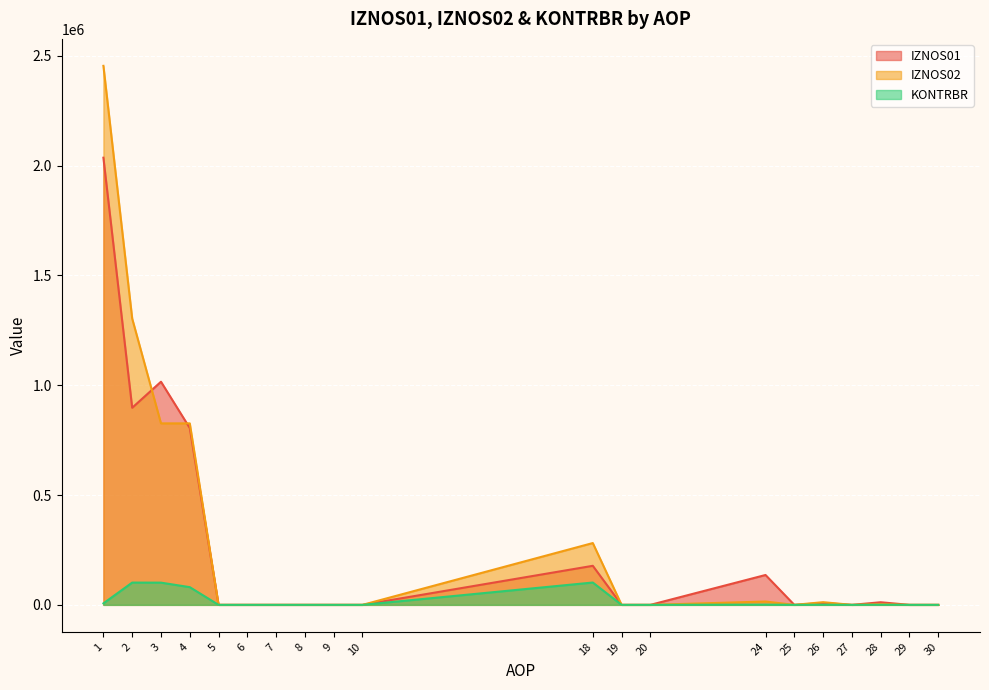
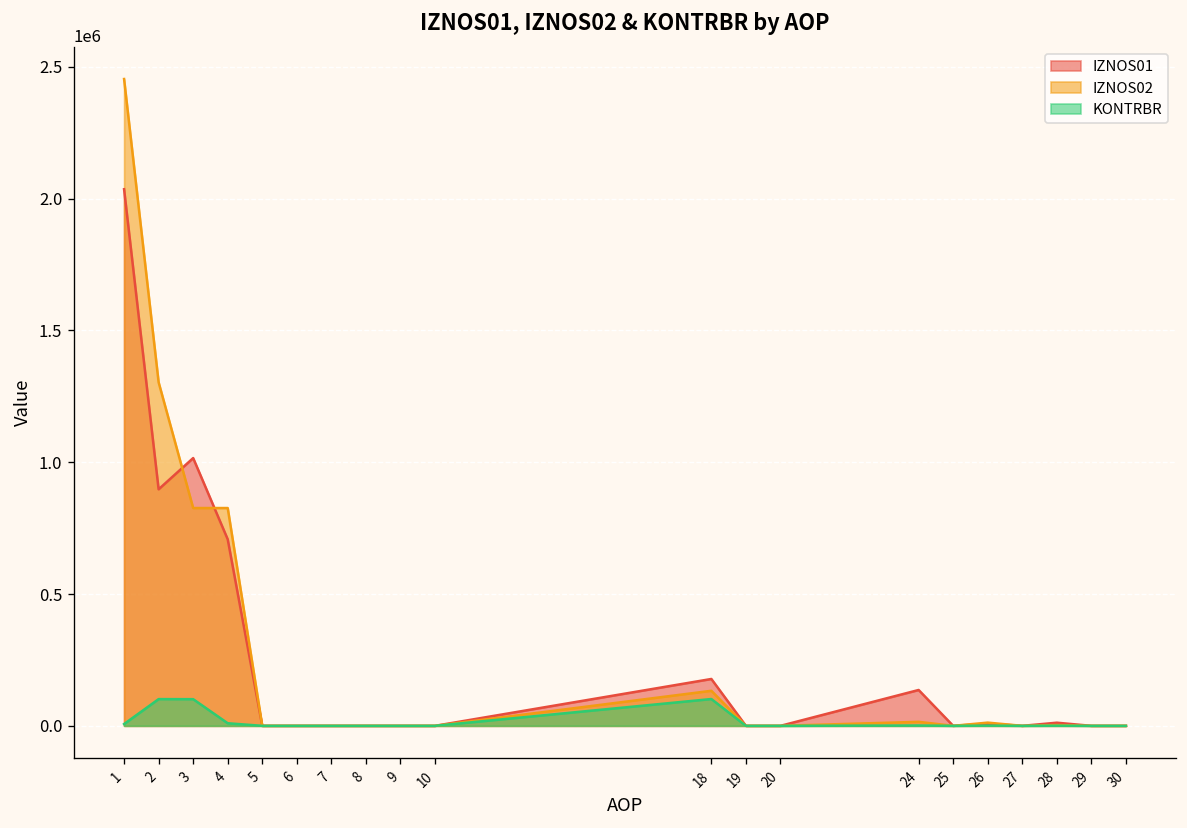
  {
    "IZNOS01": {
      "1": 2040000,
      "2": 900000,
      "3": 1020000,
-     "4": 810000,
+     "4": 710000,
      "18": 180000,
      "24": 140000
    },
    "IZNOS02": {
      "1": 2450000,
      "2": 1300000,
      "3": 830000,
      "4": 830000,
-     "18": 280000,
+     "18": 130000,
      "24": 20000
    },
    "KONTRBR": {
      "1": 10000,
      "2": 100000,
      "3": 100000,
-     "4": 80000,
+     "4": 10000,
      "18": 100000,
      "24": 0
    }
  }
